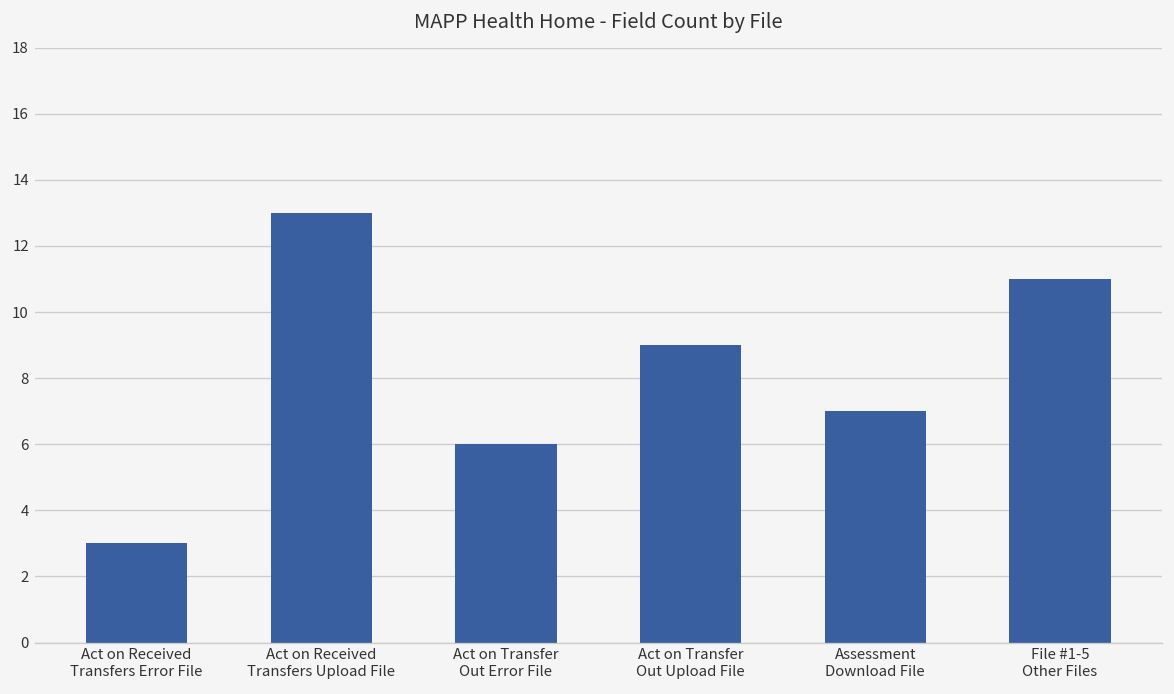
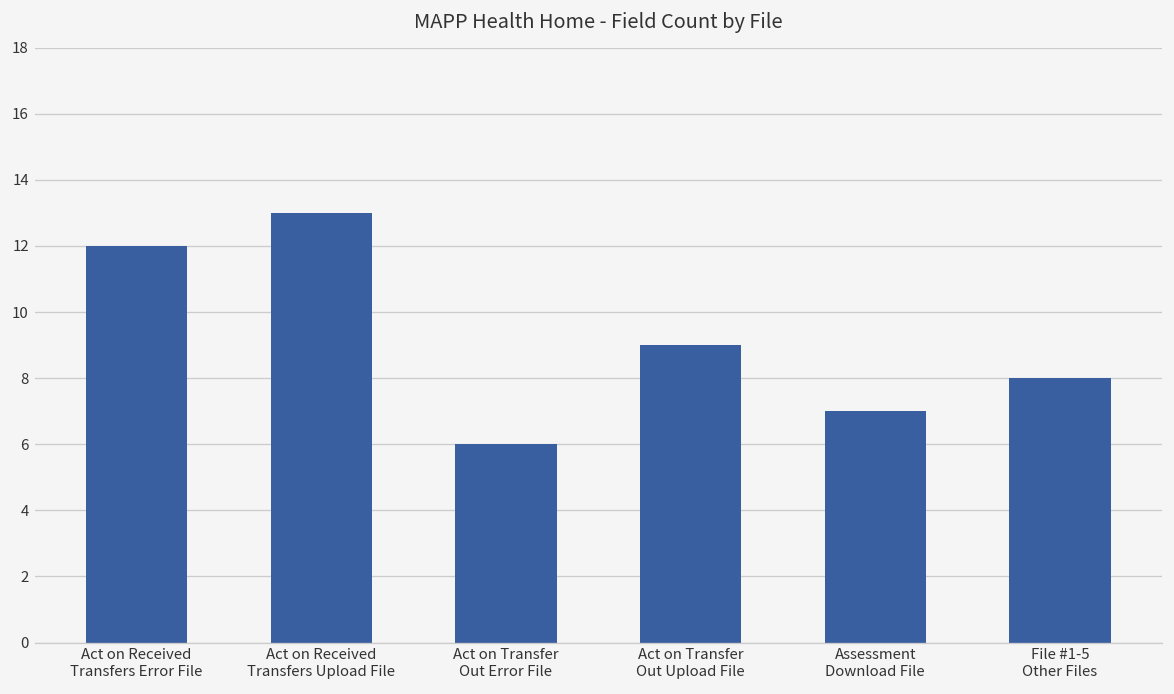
  {
-   "Act on Received Transfers Error File": 3,
+   "Act on Received Transfers Error File": 12,
    "Act on Received Transfers Upload File": 13,
    "Act on Transfer Out Error File": 6,
    "Act on Transfer Out Upload File": 9,
    "Assessment Download File": 7,
-   "File #1-5 Other Files": 11
+   "File #1-5 Other Files": 8
  }
